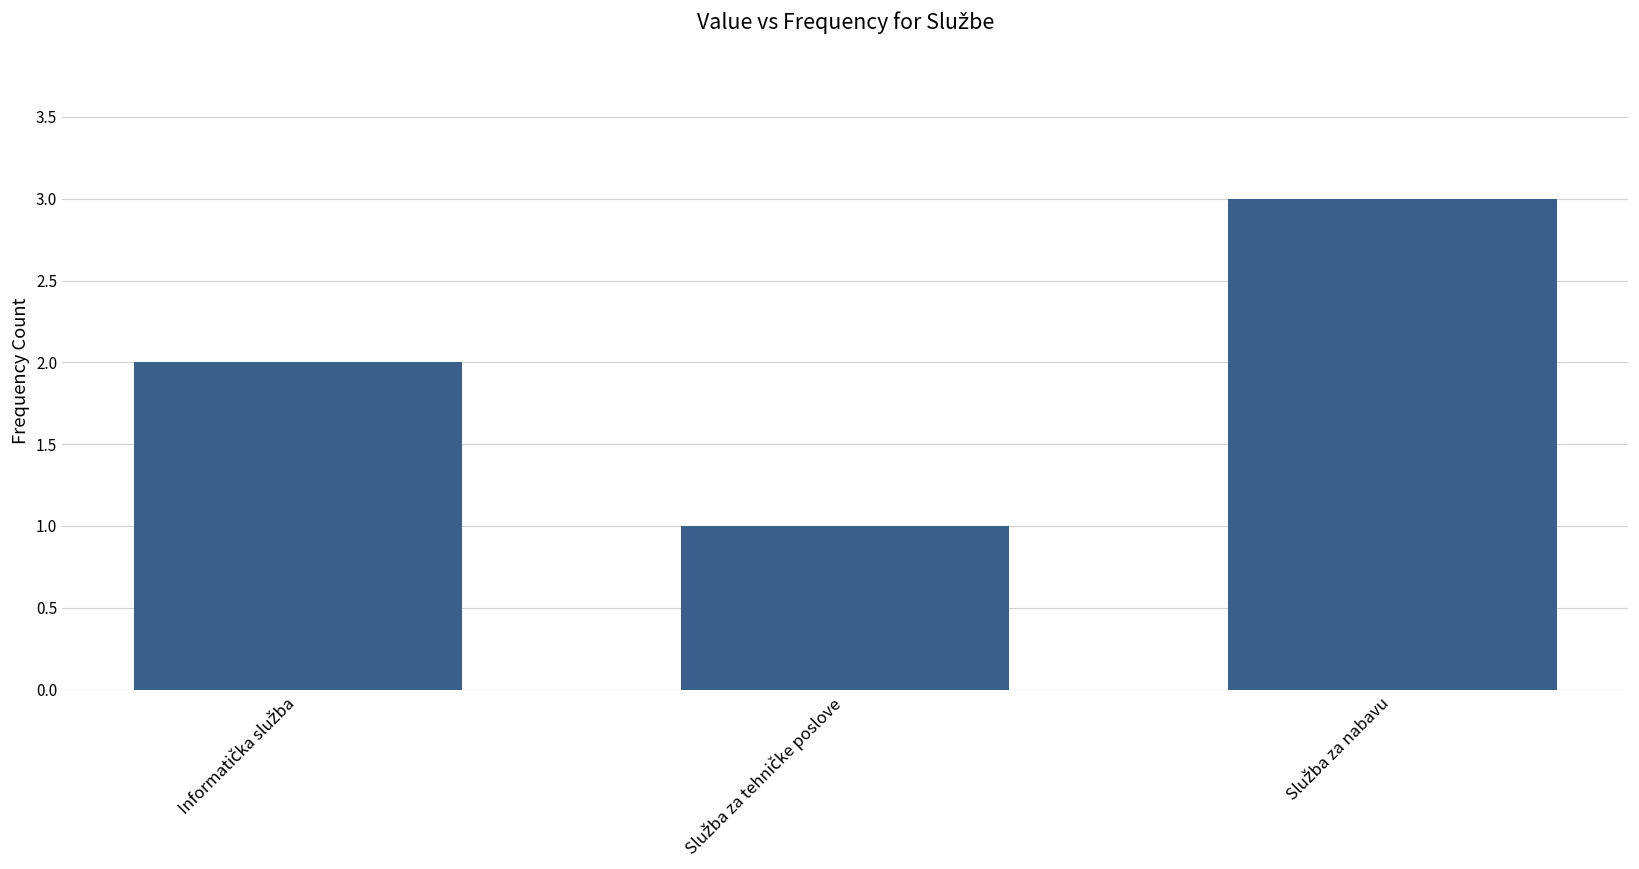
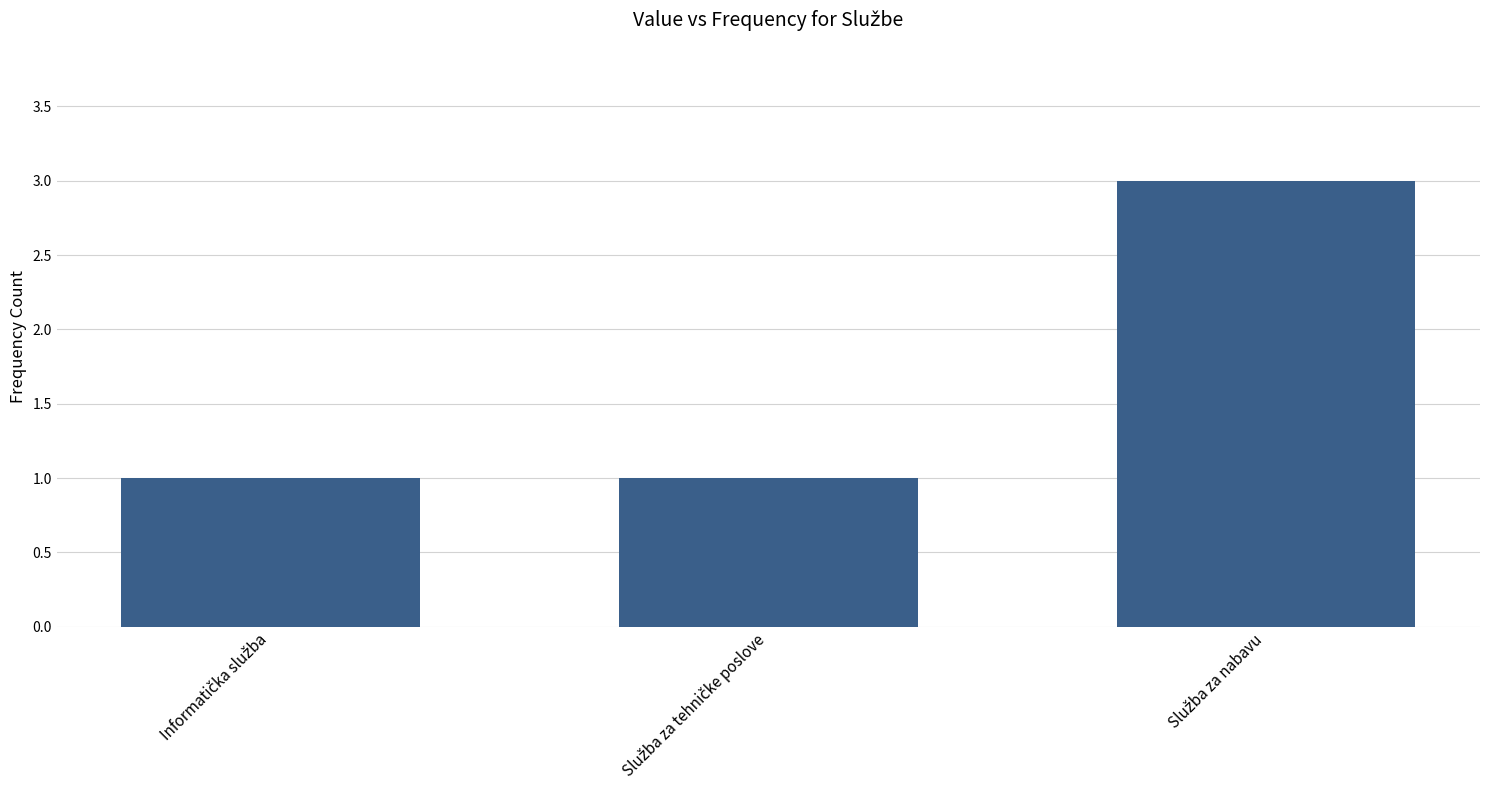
  {
-   "Informatička služba": 2,
+   "Informatička služba": 1,
    "Služba za tehničke poslove": 1,
    "Služba za nabavu": 3
  }
